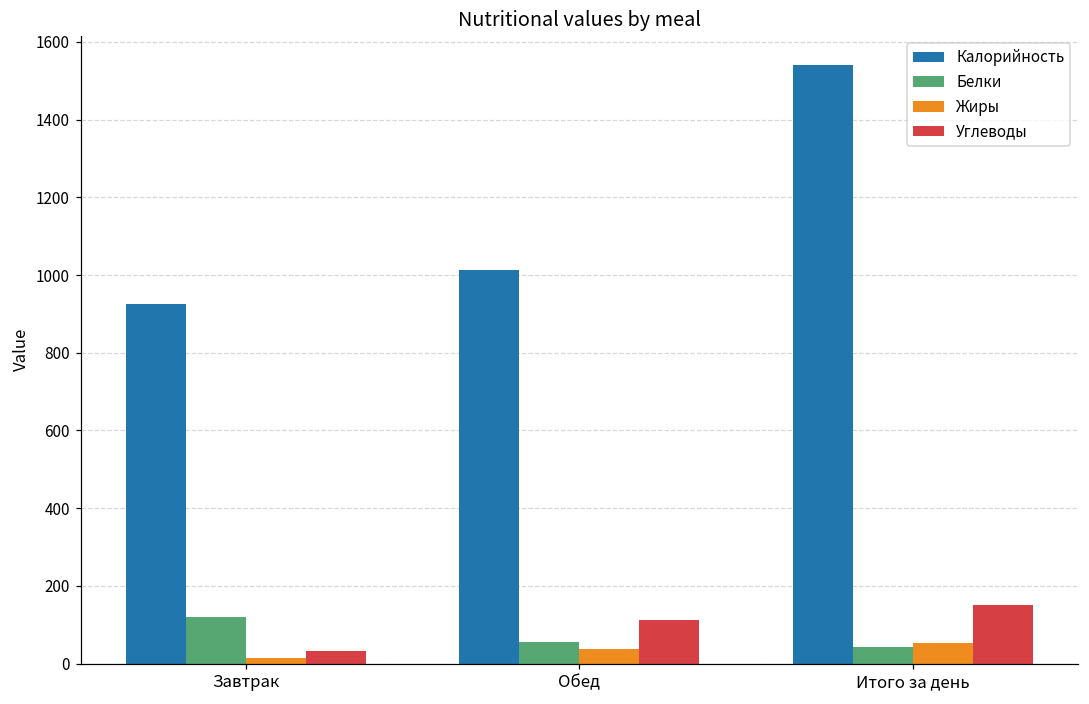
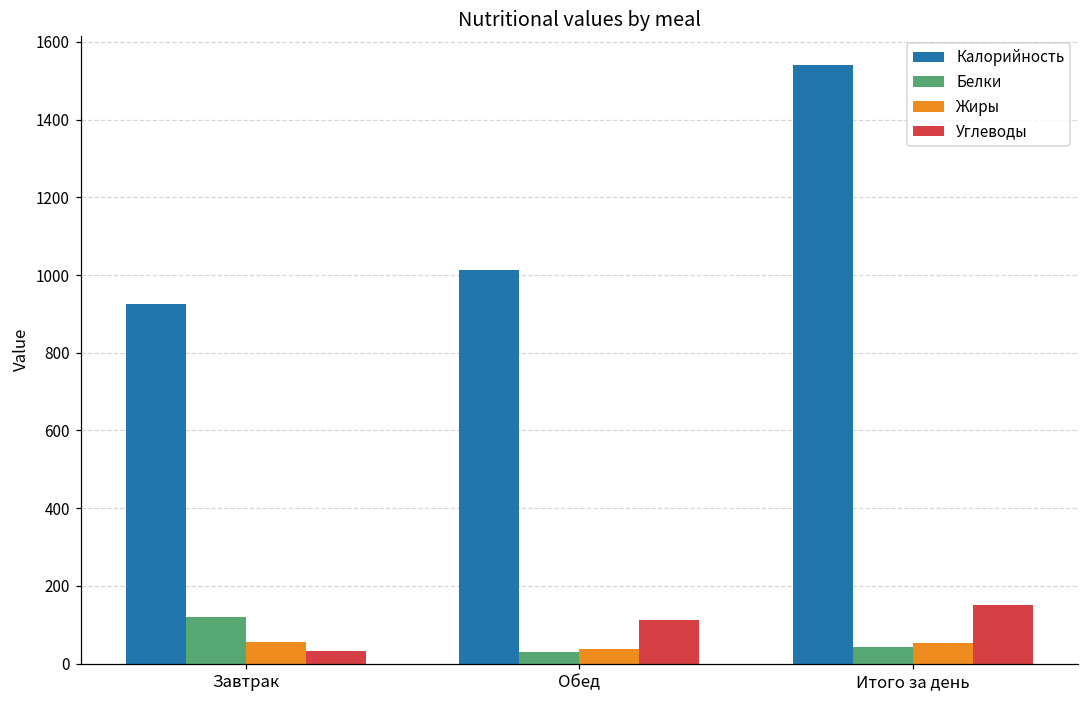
  {
    "Калорийность": {
      "Завтрак": 920,
      "Обед": 1010,
      "Итого за день": 1540
    },
    "Белки": {
      "Завтрак": 120,
-     "Обед": 60,
+     "Обед": 30,
      "Итого за день": 40
    },
    "Жиры": {
-     "Завтрак": 10,
+     "Завтрак": 50,
      "Обед": 40,
      "Итого за день": 50
    },
    "Углеводы": {
      "Завтрак": 30,
      "Обед": 110,
      "Итого за день": 150
    }
  }
